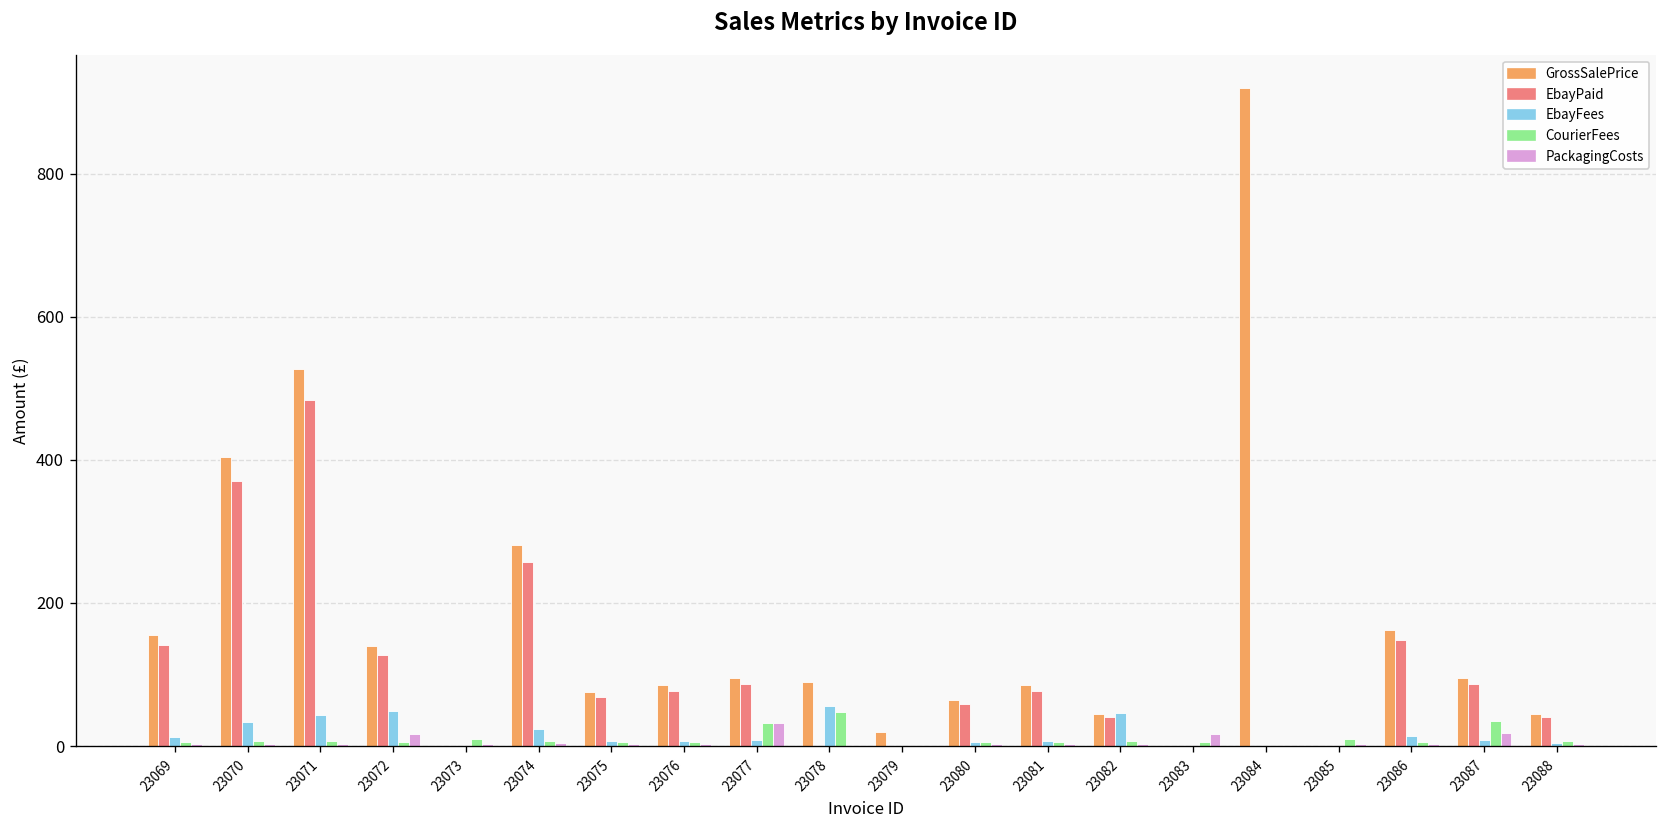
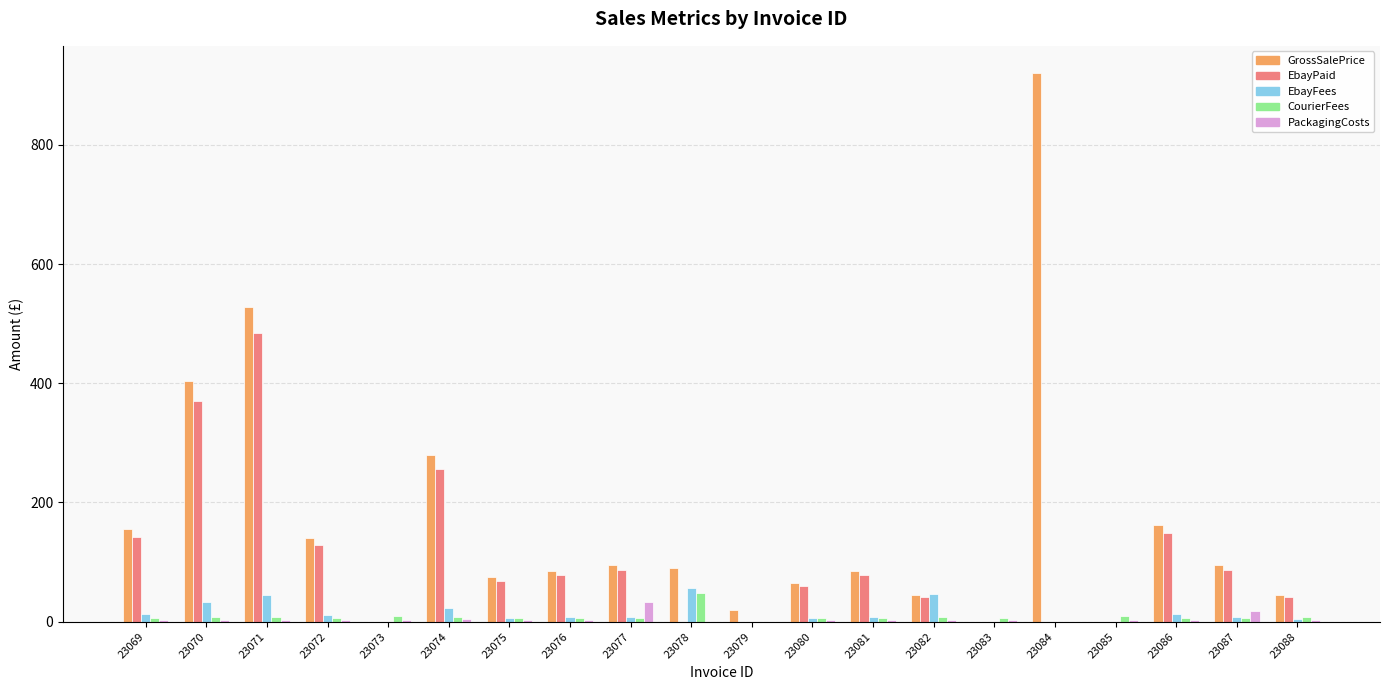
  {
    "EbayFees": {
      "23069": 10,
      "23070": 30,
      "23071": 40,
-     "23072": 50,
+     "23072": 10,
      "23073": 0,
      "23074": 20,
      "23075": 10,
      "23076": 10,
      "23077": 10,
      "23078": 60,
      "23079": 0,
      "23080": 10,
      "23081": 10,
      "23082": 50,
      "23083": 0,
      "23084": 0,
      "23085": 0,
      "23086": 10,
      "23087": 10
    },
    "CourierFees": {
      "23069": 10,
      "23070": 10,
      "23071": 10,
      "23072": 10,
      "23073": 10,
      "23074": 10,
      "23075": 10,
      "23076": 10,
-     "23077": 30,
+     "23077": 10,
      "23078": 50,
      "23079": 0,
      "23080": 10,
      "23081": 10,
      "23082": 10,
      "23083": 10,
      "23084": 0,
      "23085": 10,
      "23086": 10,
-     "23087": 30,
+     "23087": 10,
      "23088": 10
    },
    "PackagingCosts": {
-     "23072": 20,
+     "23072": 0,
      "23074": 10,
      "23077": 30,
      "23078": 0,
      "23079": 0,
-     "23083": 20,
+     "23083": 0,
      "23084": 0,
      "23087": 20
    }
  }
